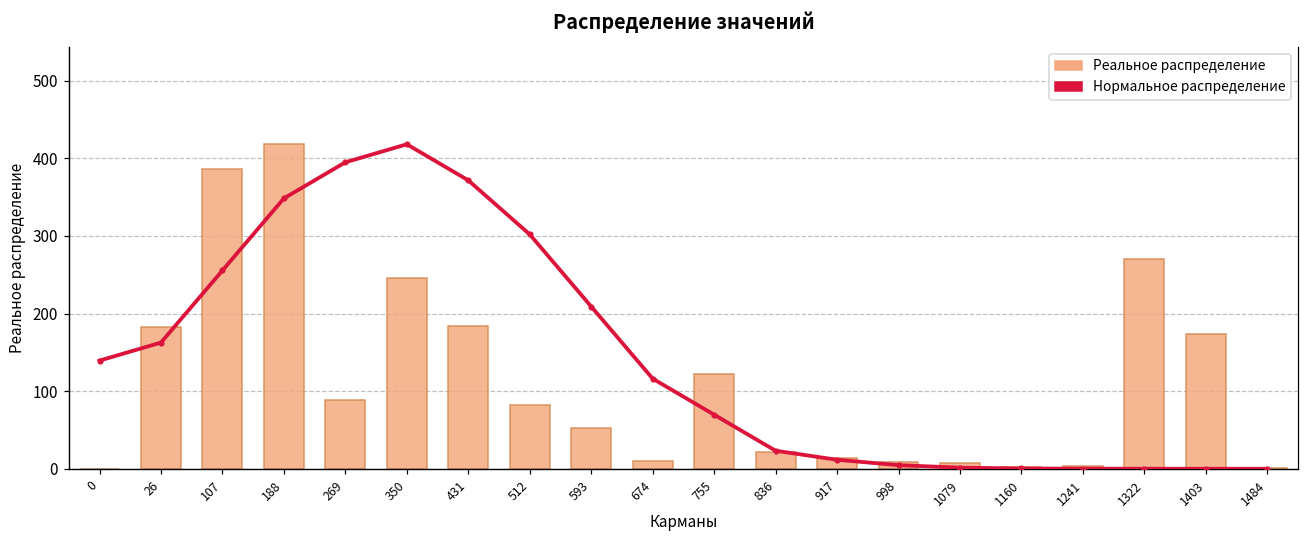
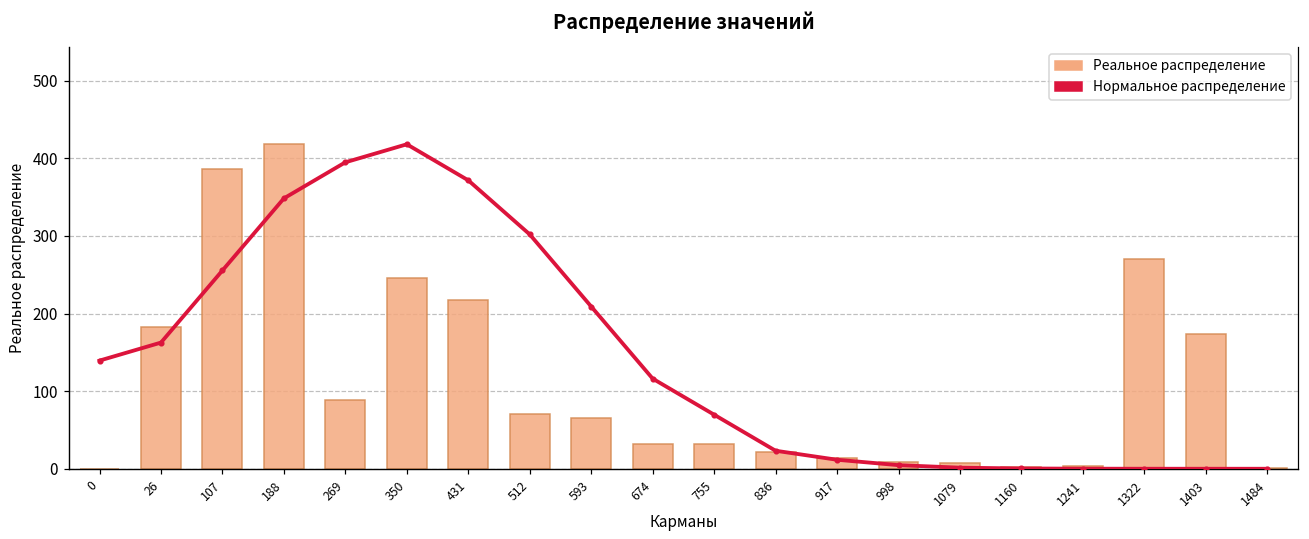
  {
    "Реальное распределение": {
      "0": 0,
      "26": 180,
      "107": 390,
      "188": 420,
      "269": 90,
      "350": 250,
-     "431": 180,
-     "512": 80,
-     "593": 50,
-     "674": 10,
-     "755": 120,
+     "431": 220,
+     "512": 70,
+     "593": 70,
+     "674": 30,
+     "755": 30,
      "836": 20,
      "917": 10,
      "998": 10,
      "1079": 10,
      "1241": 0,
      "1322": 270,
      "1403": 170
    }
  }
